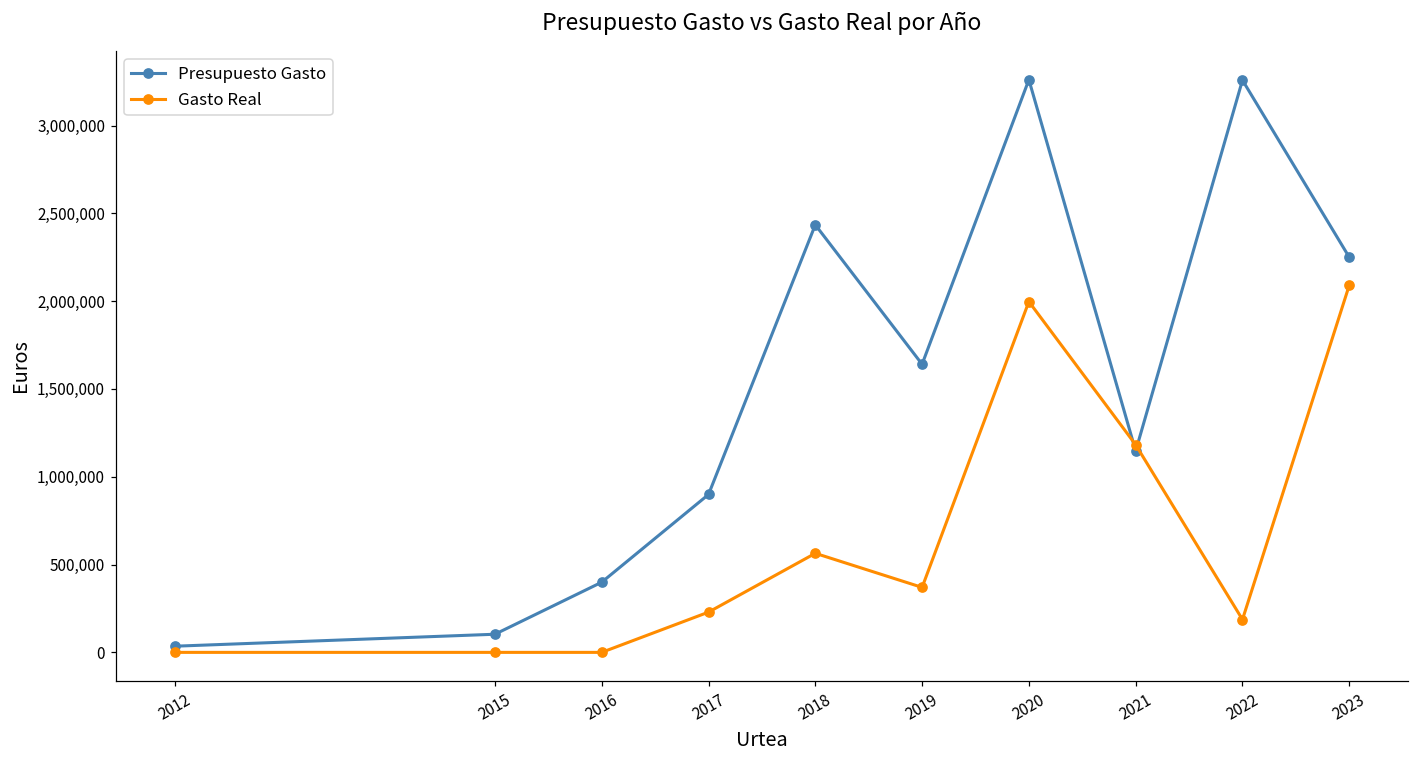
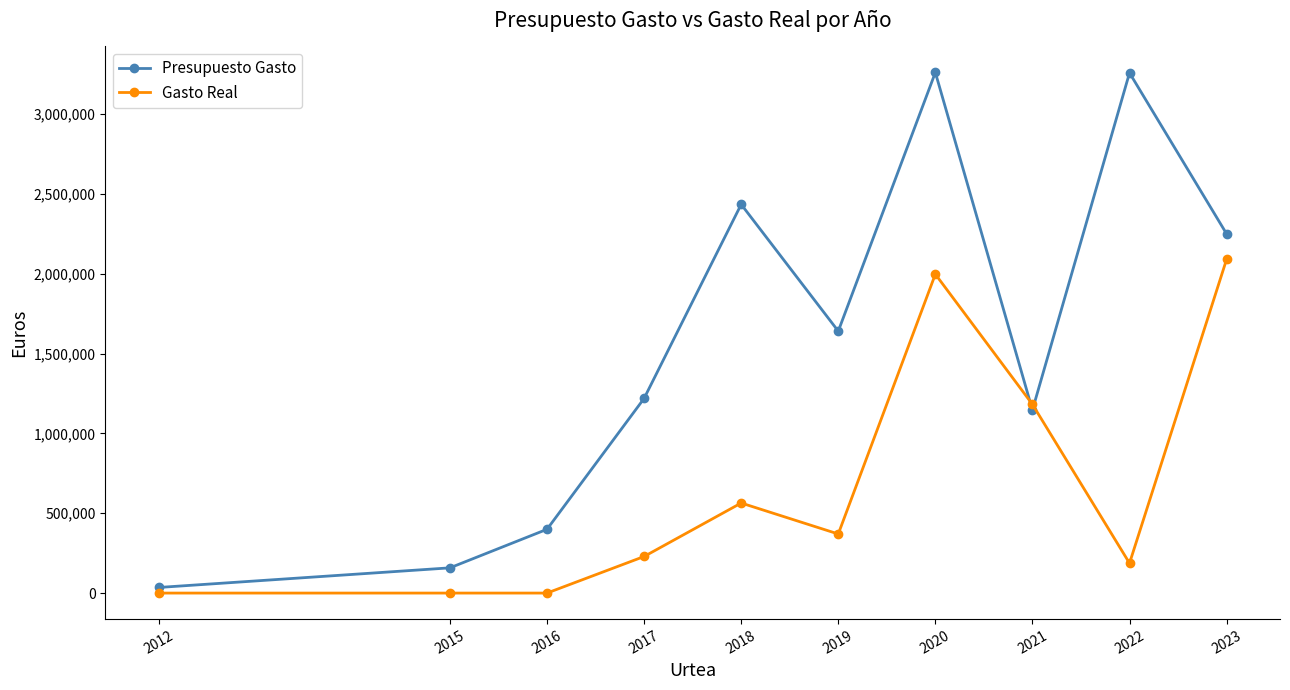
  {
    "Presupuesto Gasto": {
      "2012": "40,000",
-     "2015": "100,000",
+     "2015": "160,000",
      "2016": "400,000",
-     "2017": "900,000",
+     "2017": "1,220,000",
      "2018": "2,430,000",
      "2019": "1,640,000",
      "2020": "3,260,000",
      "2021": "1,150,000",
      "2022": "3,260,000",
      "2023": "2,250,000"
    },
    "Gasto Real": {
      "2012": "0",
      "2015": "0",
      "2016": "0",
      "2017": "230,000",
      "2018": "560,000",
      "2019": "370,000",
      "2020": "2,000,000",
      "2021": "1,180,000",
      "2022": "190,000",
      "2023": "2,090,000"
    }
  }
